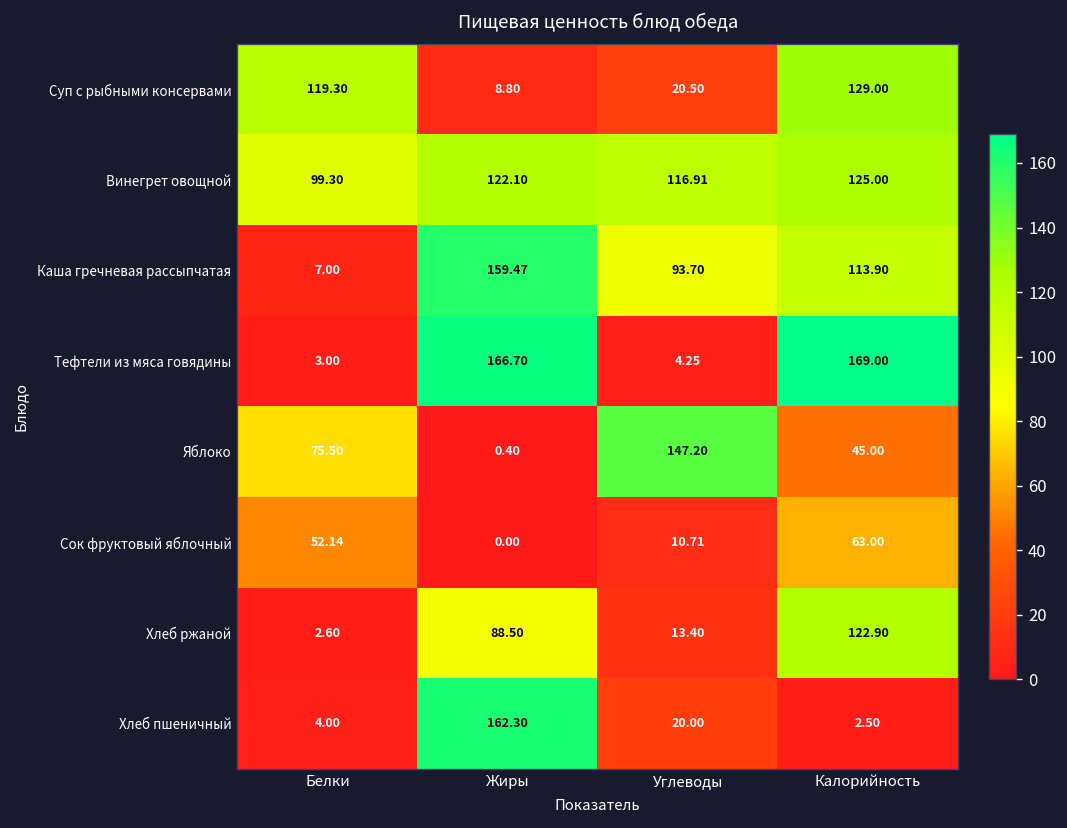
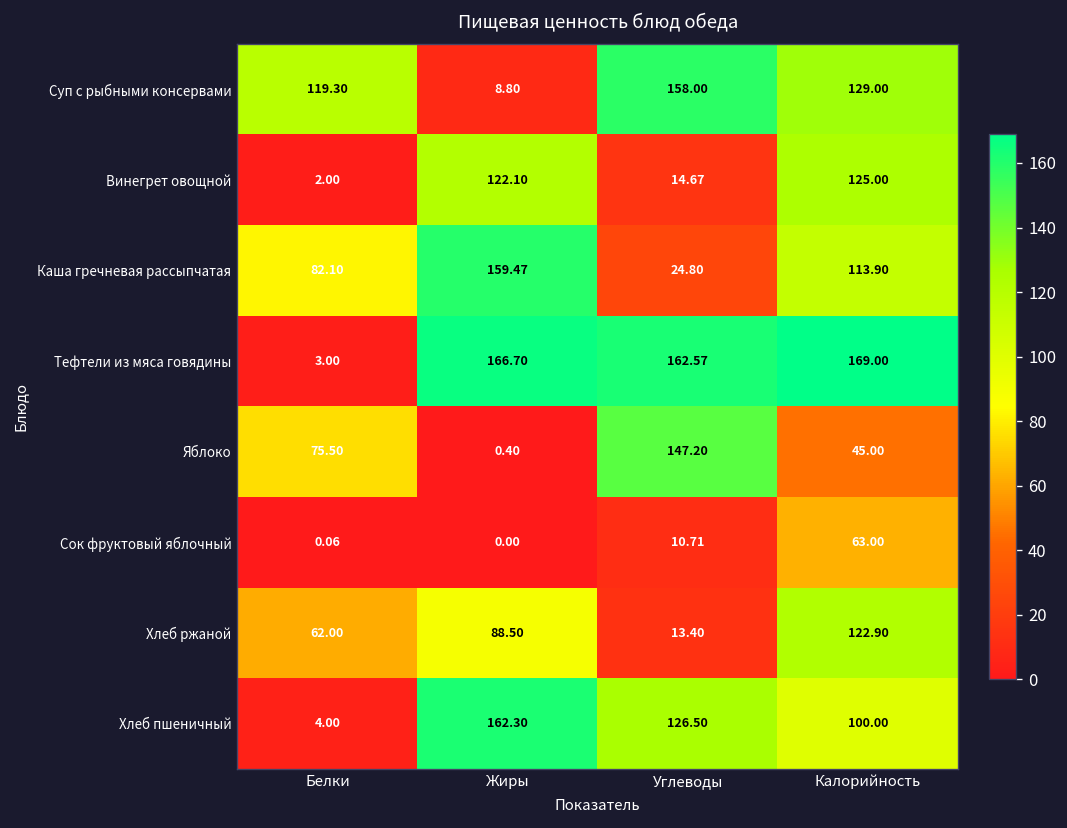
  {
    "Суп с рыбными консервами": {
      "Белки": 119.30,
      "Жиры": 8.80,
-     "Углеводы": 20.50,
+     "Углеводы": 158.00,
      "Калорийность": 129.00
    },
    "Винегрет овощной": {
-     "Белки": 99.30,
+     "Белки": 2.00,
      "Жиры": 122.10,
-     "Углеводы": 116.91,
+     "Углеводы": 14.67,
      "Калорийность": 125.00
    },
    "Каша гречневая рассыпчатая": {
-     "Белки": 7.00,
+     "Белки": 82.10,
      "Жиры": 159.47,
-     "Углеводы": 93.70,
+     "Углеводы": 24.80,
      "Калорийность": 113.90
    },
    "Тефтели из мяса говядины": {
      "Белки": 3.00,
      "Жиры": 166.70,
-     "Углеводы": 4.25,
+     "Углеводы": 162.57,
      "Калорийность": 169.00
    },
    "Яблоко": {
      "Белки": 75.50,
      "Жиры": 0.40,
      "Углеводы": 147.20,
      "Калорийность": 45.00
    },
    "Сок фруктовый яблочный": {
-     "Белки": 52.14,
+     "Белки": 0.06,
      "Жиры": 0.00,
      "Углеводы": 10.71,
      "Калорийность": 63.00
    },
    "Хлеб ржаной": {
-     "Белки": 2.60,
+     "Белки": 62.00,
      "Жиры": 88.50,
      "Углеводы": 13.40,
      "Калорийность": 122.90
    },
    "Хлеб пшеничный": {
      "Белки": 4.00,
      "Жиры": 162.30,
-     "Углеводы": 20.00,
-     "Калорийность": 2.50
+     "Углеводы": 126.50,
+     "Калорийность": 100.00
    }
  }
